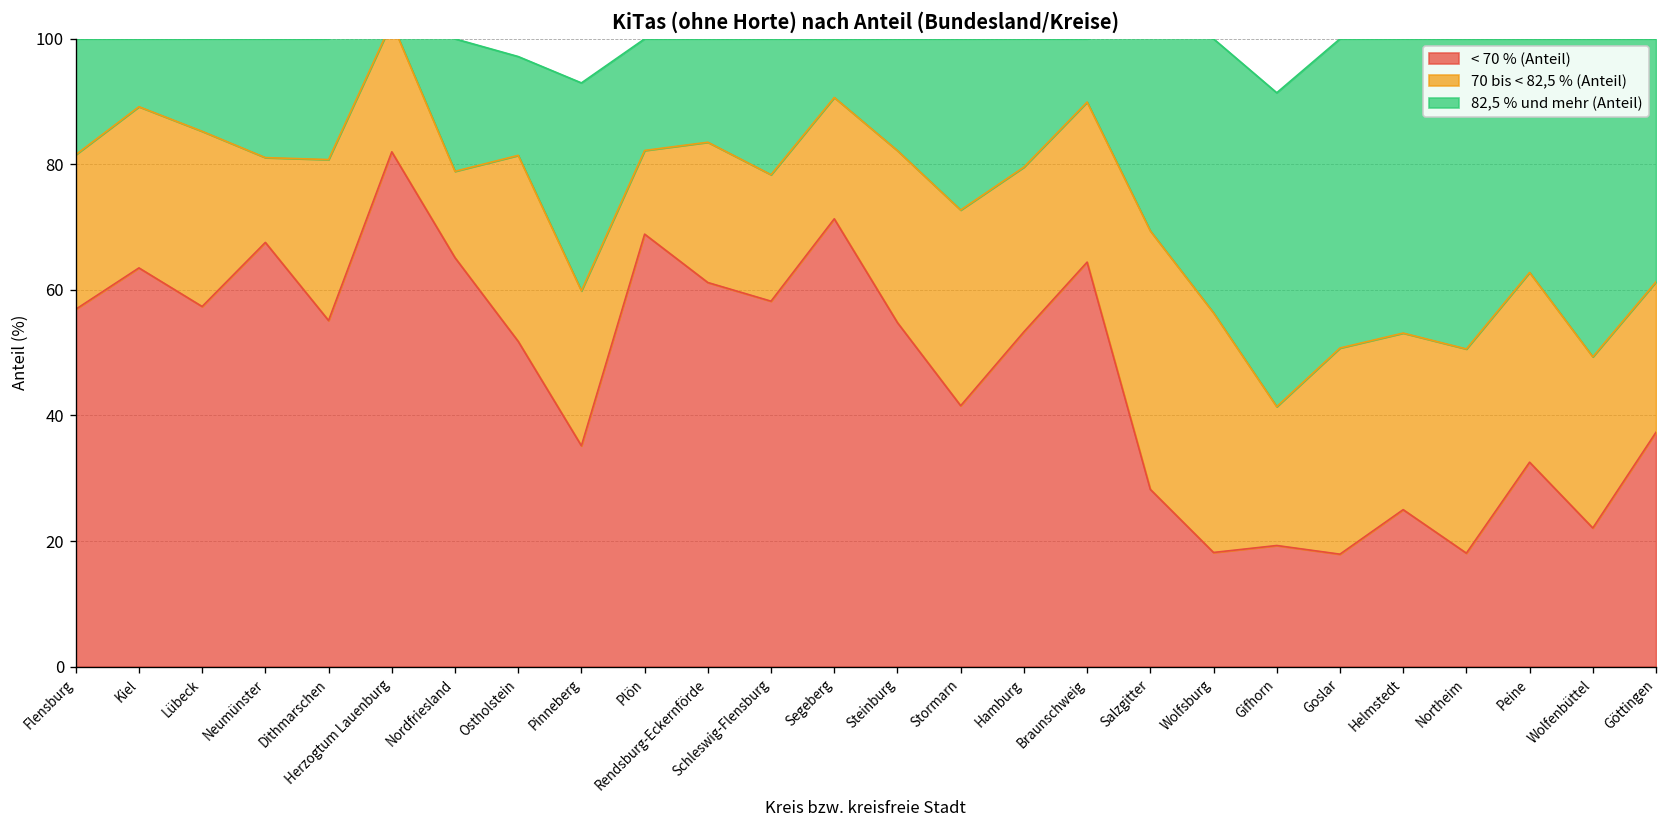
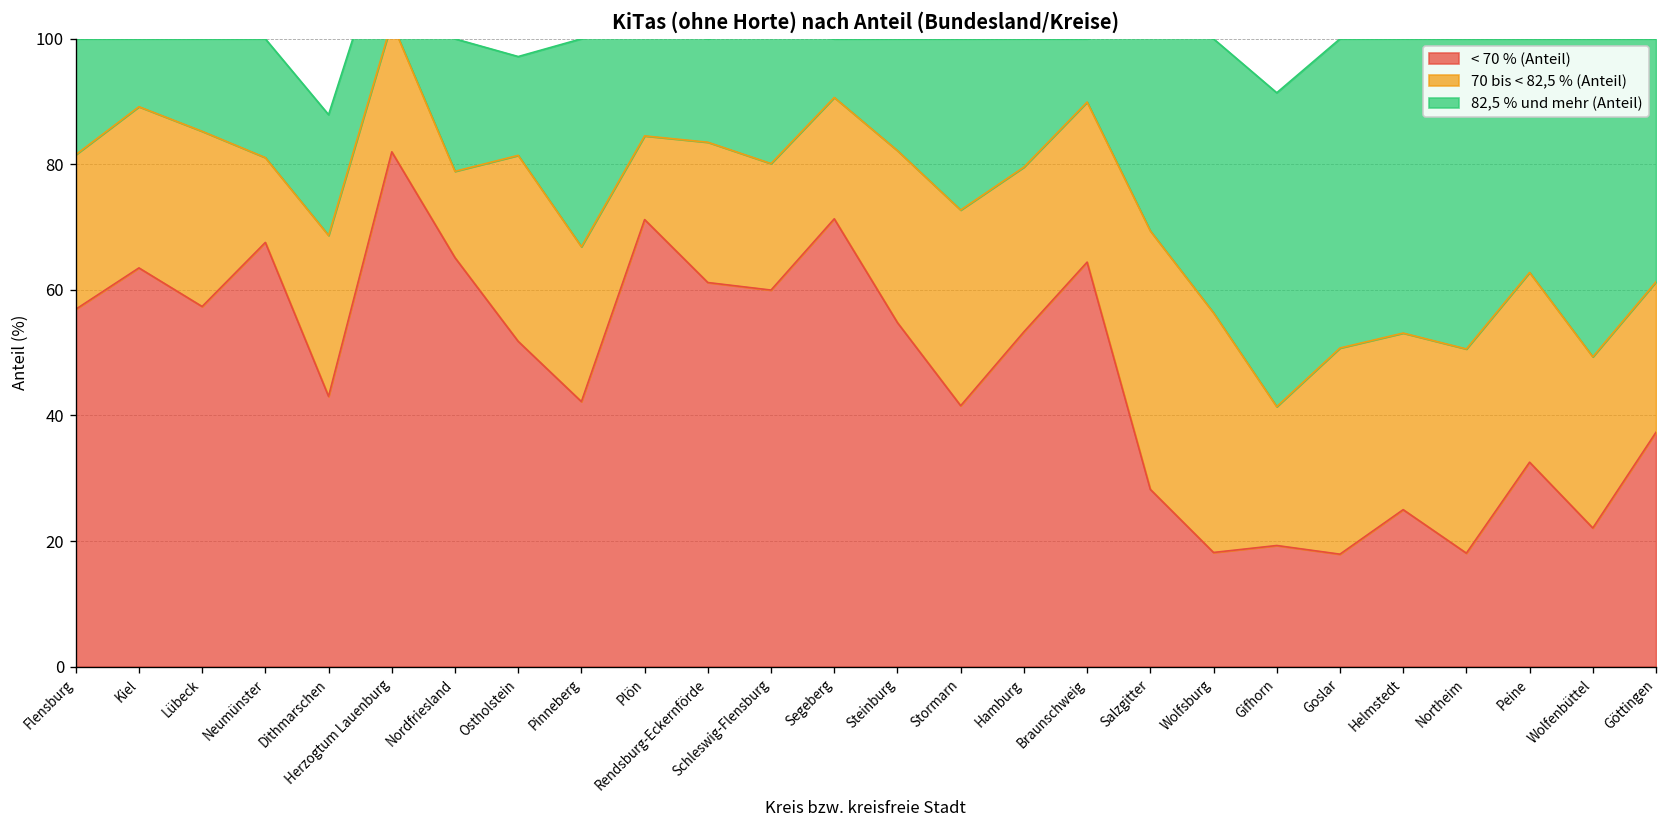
  {
    "< 70 % (Anteil)": {
      "Flensburg": 57,
      "Kiel": 64,
      "Lübeck": 57,
      "Neumünster": 68,
-     "Dithmarschen": 55,
+     "Dithmarschen": 43,
      "Herzogtum Lauenburg": 82,
      "Nordfriesland": 65,
      "Ostholstein": 52,
-     "Pinneberg": 35,
-     "Plön": 69,
+     "Pinneberg": 42,
+     "Plön": 71,
      "Rendsburg-Eckernförde": 61,
-     "Schleswig-Flensburg": 58,
+     "Schleswig-Flensburg": 60,
      "Segeberg": 71,
      "Steinburg": 55,
      "Stormarn": 42,
      "Hamburg": 53,
      "Braunschweig": 64,
      "Salzgitter": 28,
      "Wolfsburg": 18,
      "Gifhorn": 19,
      "Goslar": 18,
      "Helmstedt": 25,
      "Northeim": 18,
      "Peine": 33,
      "Wolfenbüttel": 22,
      "Göttingen": 37
    },
    "70 bis < 82,5 % (Anteil)": {
      "Flensburg": 25,
      "Kiel": 26,
      "Lübeck": 28,
      "Neumünster": 14,
      "Dithmarschen": 26,
      "Nordfriesland": 14,
      "Ostholstein": 30,
      "Pinneberg": 25,
      "Plön": 13,
      "Rendsburg-Eckernförde": 22,
      "Schleswig-Flensburg": 20,
      "Segeberg": 19,
      "Steinburg": 27,
      "Stormarn": 31,
      "Hamburg": 26,
      "Braunschweig": 26,
      "Salzgitter": 41,
      "Wolfsburg": 38,
      "Gifhorn": 22,
      "Goslar": 33,
      "Helmstedt": 28,
      "Northeim": 33,
      "Peine": 30,
      "Wolfenbüttel": 27,
      "Göttingen": 24
    },
    "82,5 % und mehr (Anteil)": {
      "Flensburg": 18,
      "Kiel": 11,
      "Lübeck": 15,
      "Neumünster": 19,
      "Dithmarschen": 19,
      "Nordfriesland": 21,
      "Ostholstein": 16,
      "Pinneberg": 33,
      "Rendsburg-Eckernförde": 16,
      "Segeberg": 9,
      "Steinburg": 18,
      "Stormarn": 27,
      "Hamburg": 20,
      "Braunschweig": 10,
      "Wolfsburg": 44,
      "Gifhorn": 50,
      "Goslar": 49,
      "Helmstedt": 47,
      "Northeim": 49,
      "Peine": 37,
      "Wolfenbüttel": 51,
      "Göttingen": 39
    }
  }
